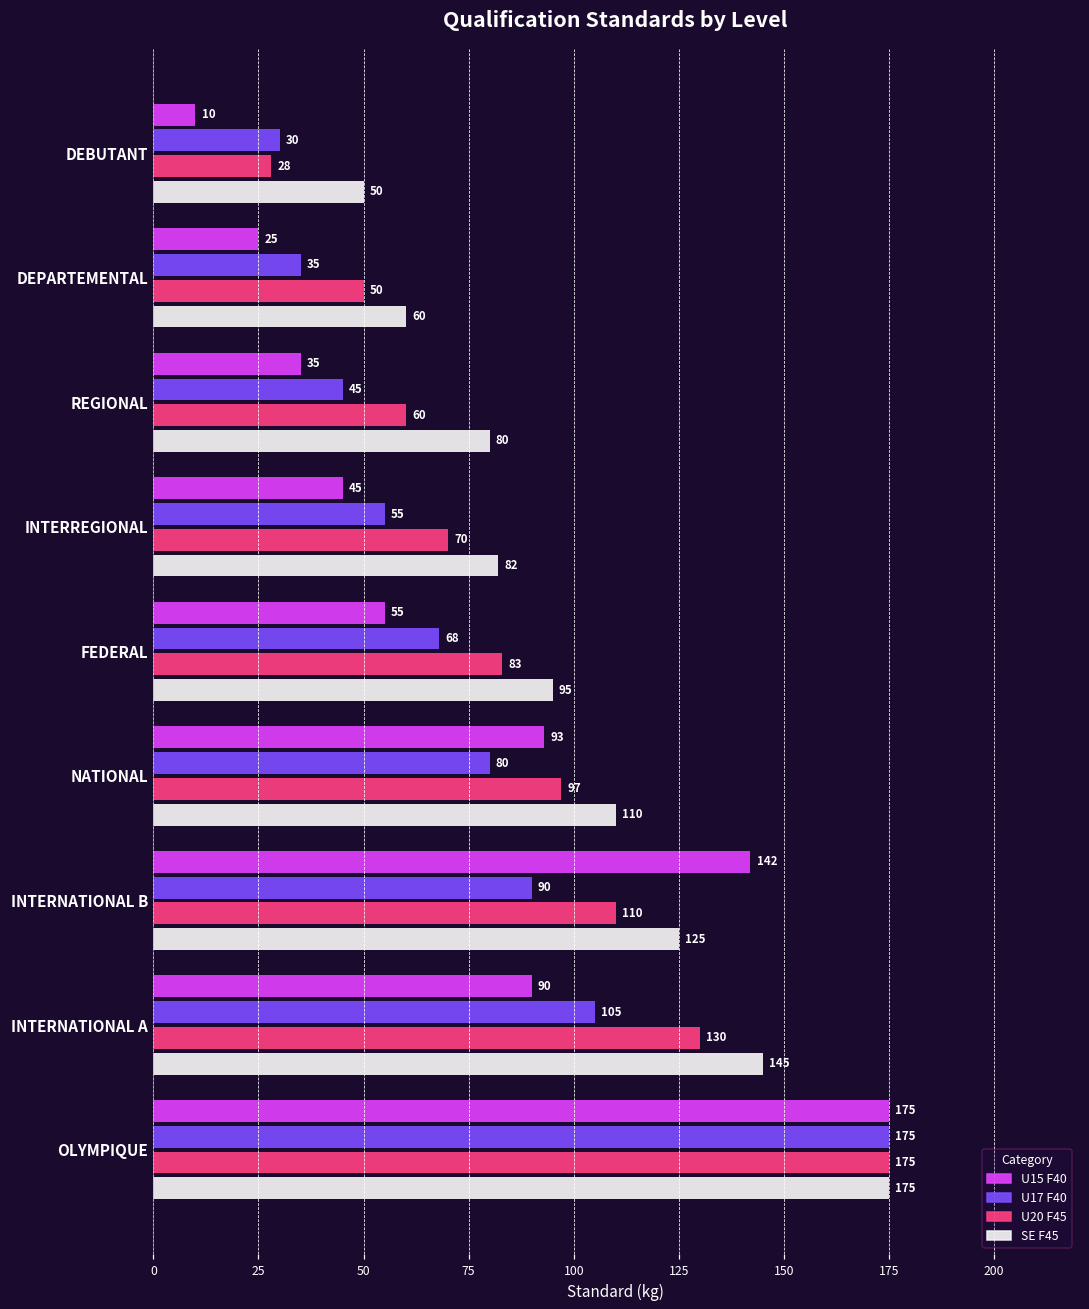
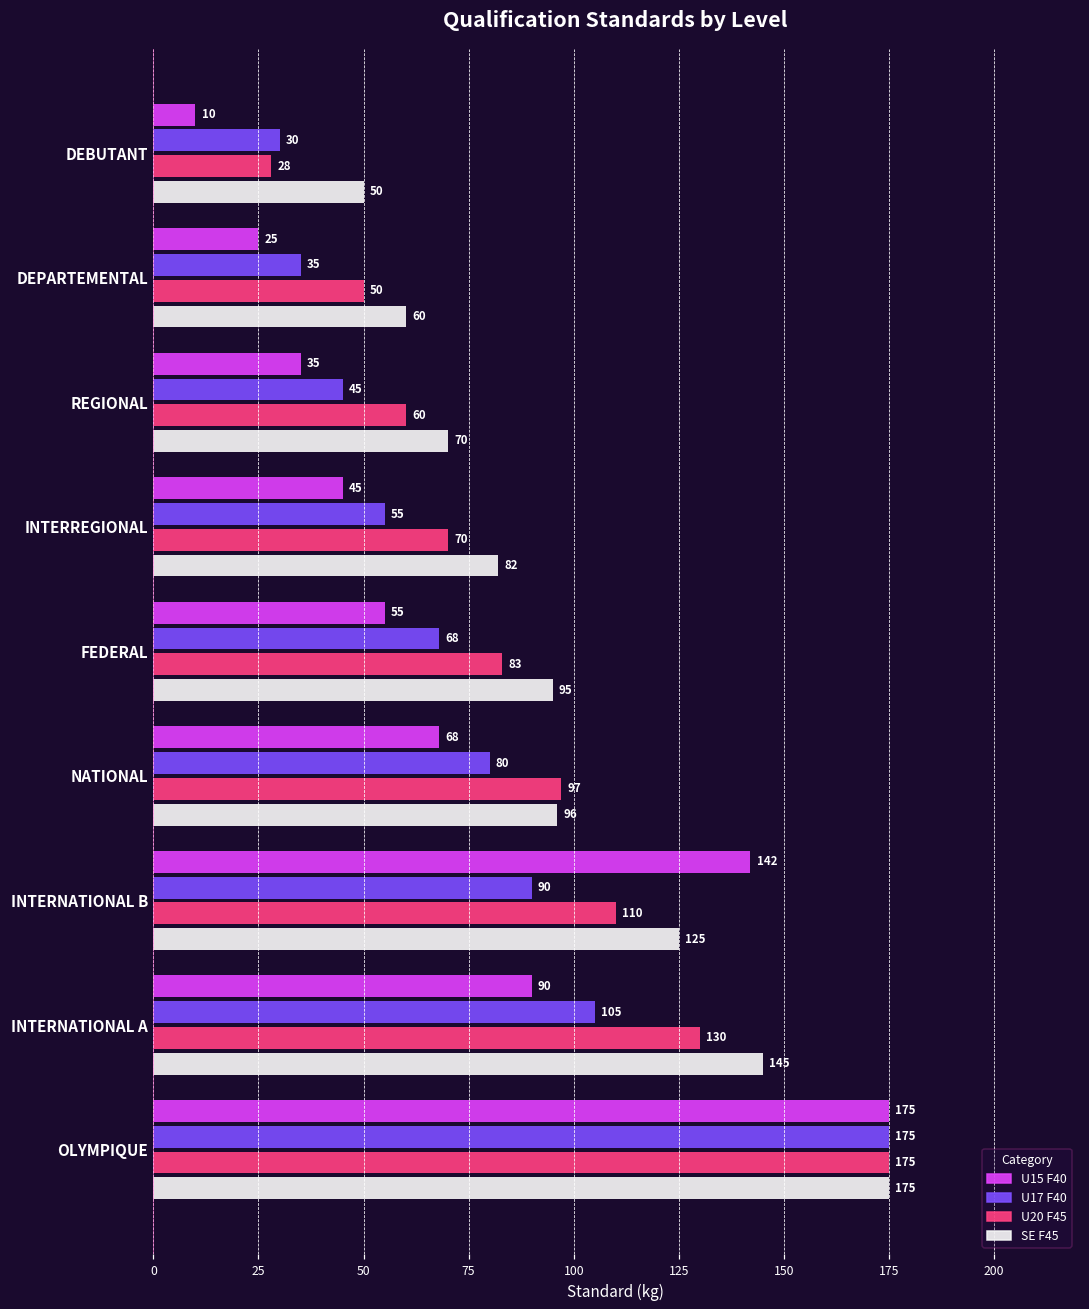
  {
    "U15 F40": {
      "DEBUTANT": 10,
      "DEPARTEMENTAL": 25,
      "REGIONAL": 35,
      "INTERREGIONAL": 45,
      "FEDERAL": 55,
-     "NATIONAL": 93,
+     "NATIONAL": 68,
      "INTERNATIONAL B": 142,
      "INTERNATIONAL A": 90,
      "OLYMPIQUE": 175
    },
    "U17 F40": {
      "DEBUTANT": 30,
      "DEPARTEMENTAL": 35,
      "REGIONAL": 45,
      "INTERREGIONAL": 55,
      "FEDERAL": 68,
      "NATIONAL": 80,
      "INTERNATIONAL B": 90,
      "INTERNATIONAL A": 105,
      "OLYMPIQUE": 175
    },
    "U20 F45": {
      "DEBUTANT": 28,
      "DEPARTEMENTAL": 50,
      "REGIONAL": 60,
      "INTERREGIONAL": 70,
      "FEDERAL": 83,
      "NATIONAL": 97,
      "INTERNATIONAL B": 110,
      "INTERNATIONAL A": 130,
      "OLYMPIQUE": 175
    },
    "SE F45": {
      "DEBUTANT": 50,
      "DEPARTEMENTAL": 60,
-     "REGIONAL": 80,
+     "REGIONAL": 70,
      "INTERREGIONAL": 82,
      "FEDERAL": 95,
-     "NATIONAL": 110,
+     "NATIONAL": 96,
      "INTERNATIONAL B": 125,
      "INTERNATIONAL A": 145,
      "OLYMPIQUE": 175
    }
  }
